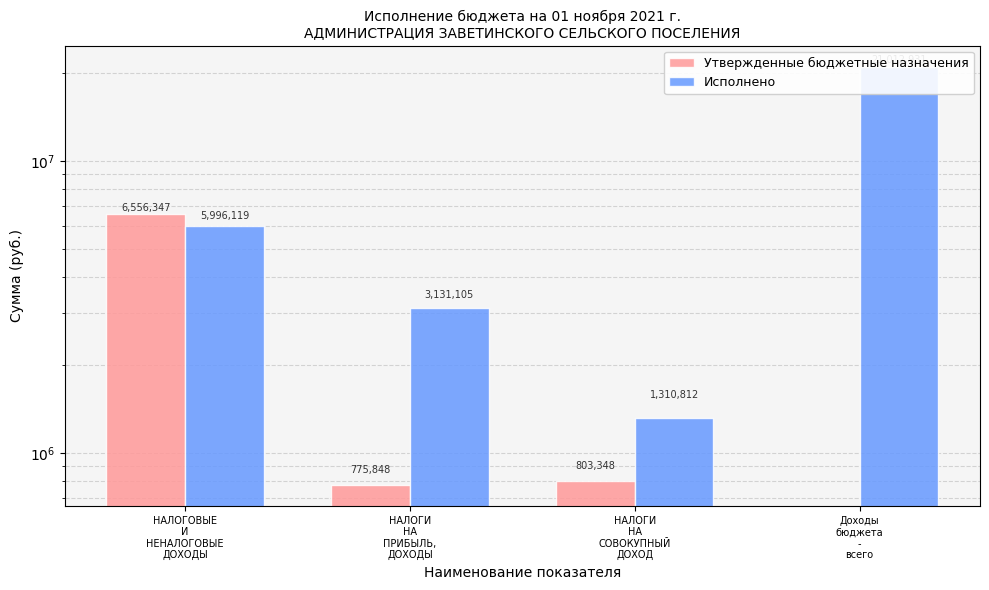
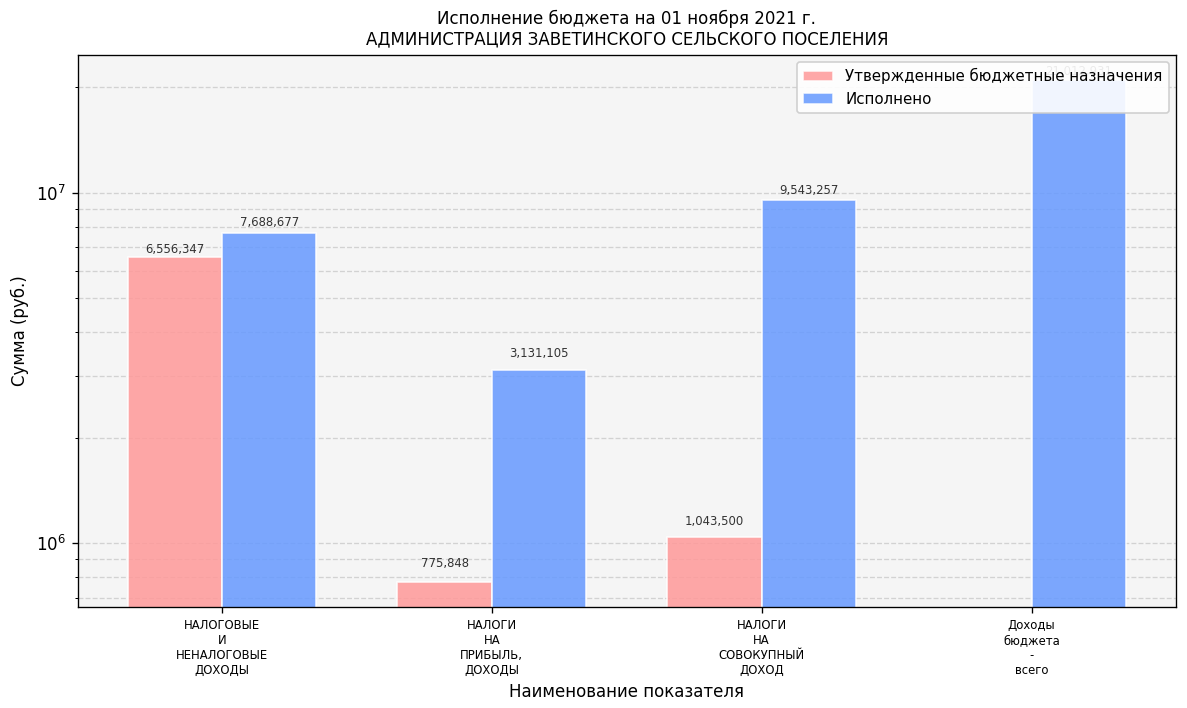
  {
    "Утвержденные бюджетные назначения": {
      "НАЛОГОВЫЕ И НЕНАЛОГОВЫЕ ДОХОДЫ": "6,556,347",
      "НАЛОГИ НА ПРИБЫЛЬ, ДОХОДЫ": "775,848",
-     "НАЛОГИ НА СОВОКУПНЫЙ ДОХОД": "803,348"
+     "НАЛОГИ НА СОВОКУПНЫЙ ДОХОД": "1,043,500"
    },
    "Исполнено": {
-     "НАЛОГОВЫЕ И НЕНАЛОГОВЫЕ ДОХОДЫ": "5,996,119",
+     "НАЛОГОВЫЕ И НЕНАЛОГОВЫЕ ДОХОДЫ": "7,688,677",
      "НАЛОГИ НА ПРИБЫЛЬ, ДОХОДЫ": "3,131,105",
-     "НАЛОГИ НА СОВОКУПНЫЙ ДОХОД": "1,310,812"
+     "НАЛОГИ НА СОВОКУПНЫЙ ДОХОД": "9,543,257"
    }
  }
